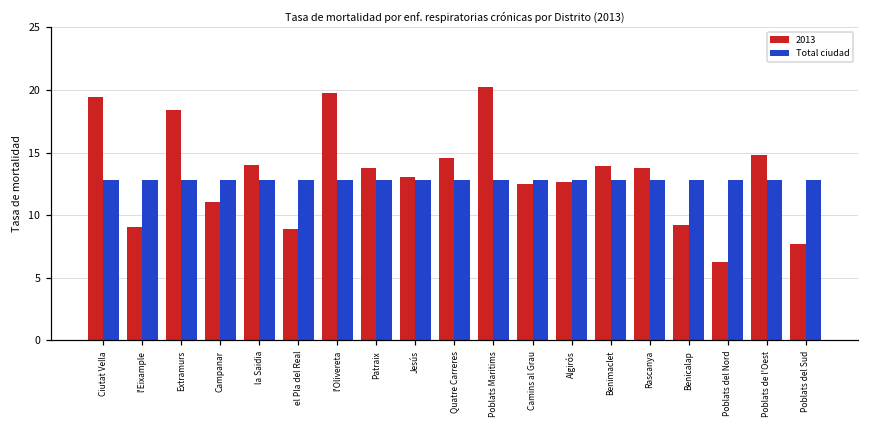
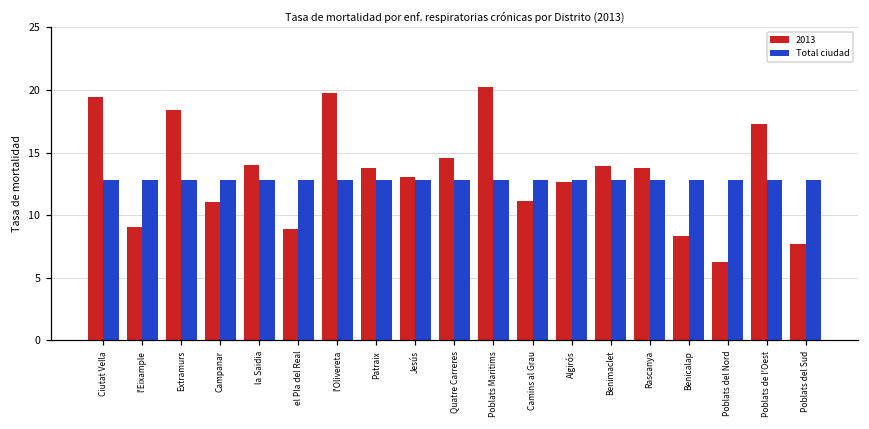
  {
    "2013": {
      "Ciutat Vella": 19.4,
      "l'Eixample": 9.0,
      "Extramurs": 18.4,
      "Campanar": 11.1,
      "la Saidia": 14.0,
      "el Pla del Real": 8.9,
      "l'Olivereta": 19.8,
      "Patraix": 13.8,
      "Jesús": 13.1,
      "Quatre Carreres": 14.6,
      "Poblats Maritims": 20.3,
-     "Camins al Grau": 12.5,
+     "Camins al Grau": 11.2,
      "Algirós": 12.6,
      "Benimaclet": 14.0,
      "Rascanya": 13.8,
-     "Benicalap": 9.2,
+     "Benicalap": 8.3,
      "Poblats del Nord": 6.2,
-     "Poblats de l'Oest": 14.8,
+     "Poblats de l'Oest": 17.3,
      "Poblats del Sud": 7.7
    },
    "Total ciudad": {
      "Ciutat Vella": 12.8,
      "l'Eixample": 12.8,
      "Extramurs": 12.8,
      "Campanar": 12.8,
      "la Saidia": 12.8,
      "el Pla del Real": 12.8,
      "l'Olivereta": 12.8,
      "Patraix": 12.8,
      "Jesús": 12.8,
      "Quatre Carreres": 12.8,
      "Poblats Maritims": 12.8,
      "Camins al Grau": 12.8,
      "Algirós": 12.8,
      "Benimaclet": 12.8,
      "Rascanya": 12.8,
      "Benicalap": 12.8,
      "Poblats del Nord": 12.8,
      "Poblats de l'Oest": 12.8,
      "Poblats del Sud": 12.8
    }
  }
